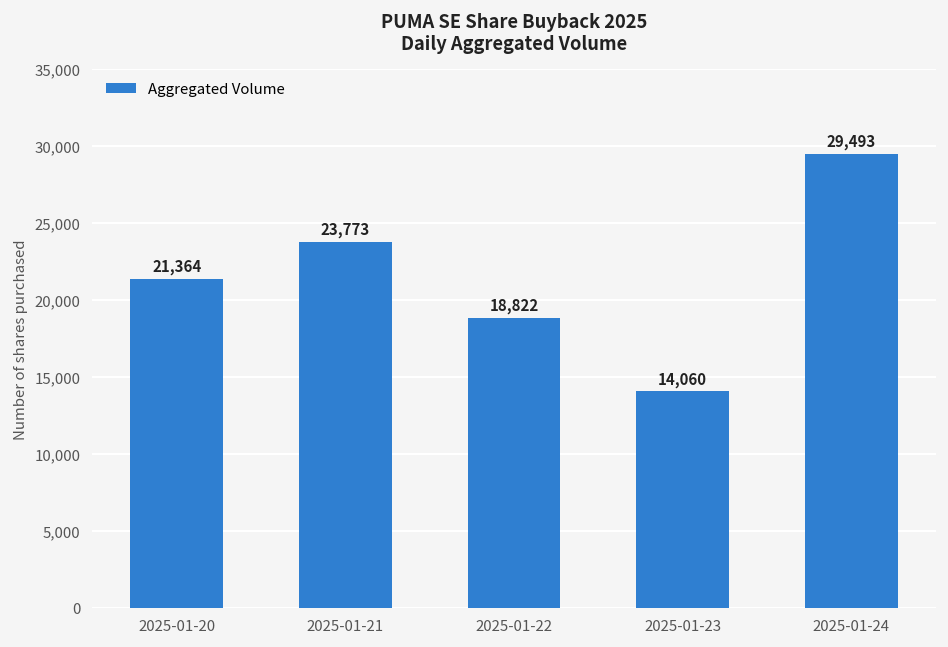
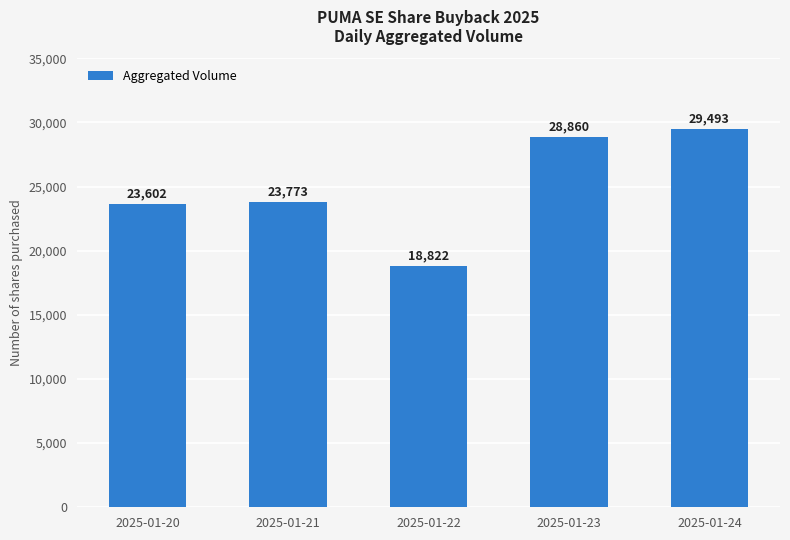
  {
-   "2025-01-20": "21,364",
+   "2025-01-20": "23,602",
    "2025-01-21": "23,773",
    "2025-01-22": "18,822",
-   "2025-01-23": "14,060",
+   "2025-01-23": "28,860",
    "2025-01-24": "29,493"
  }
